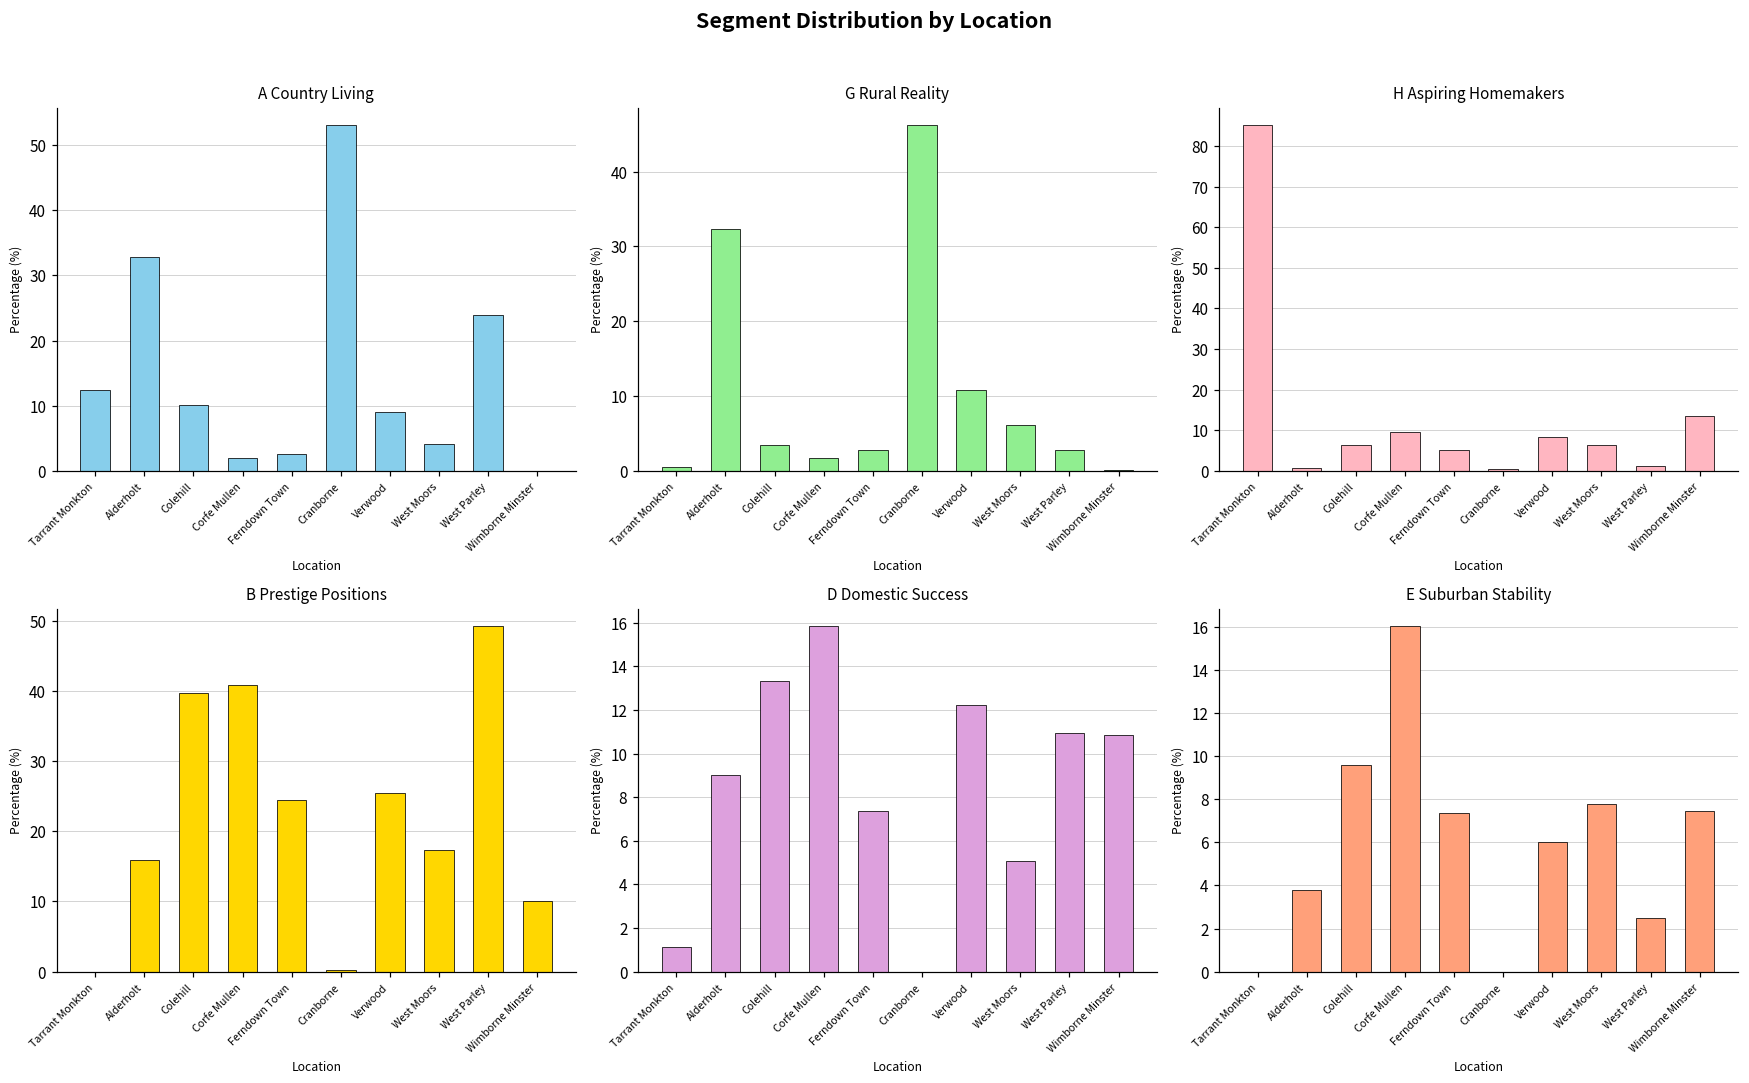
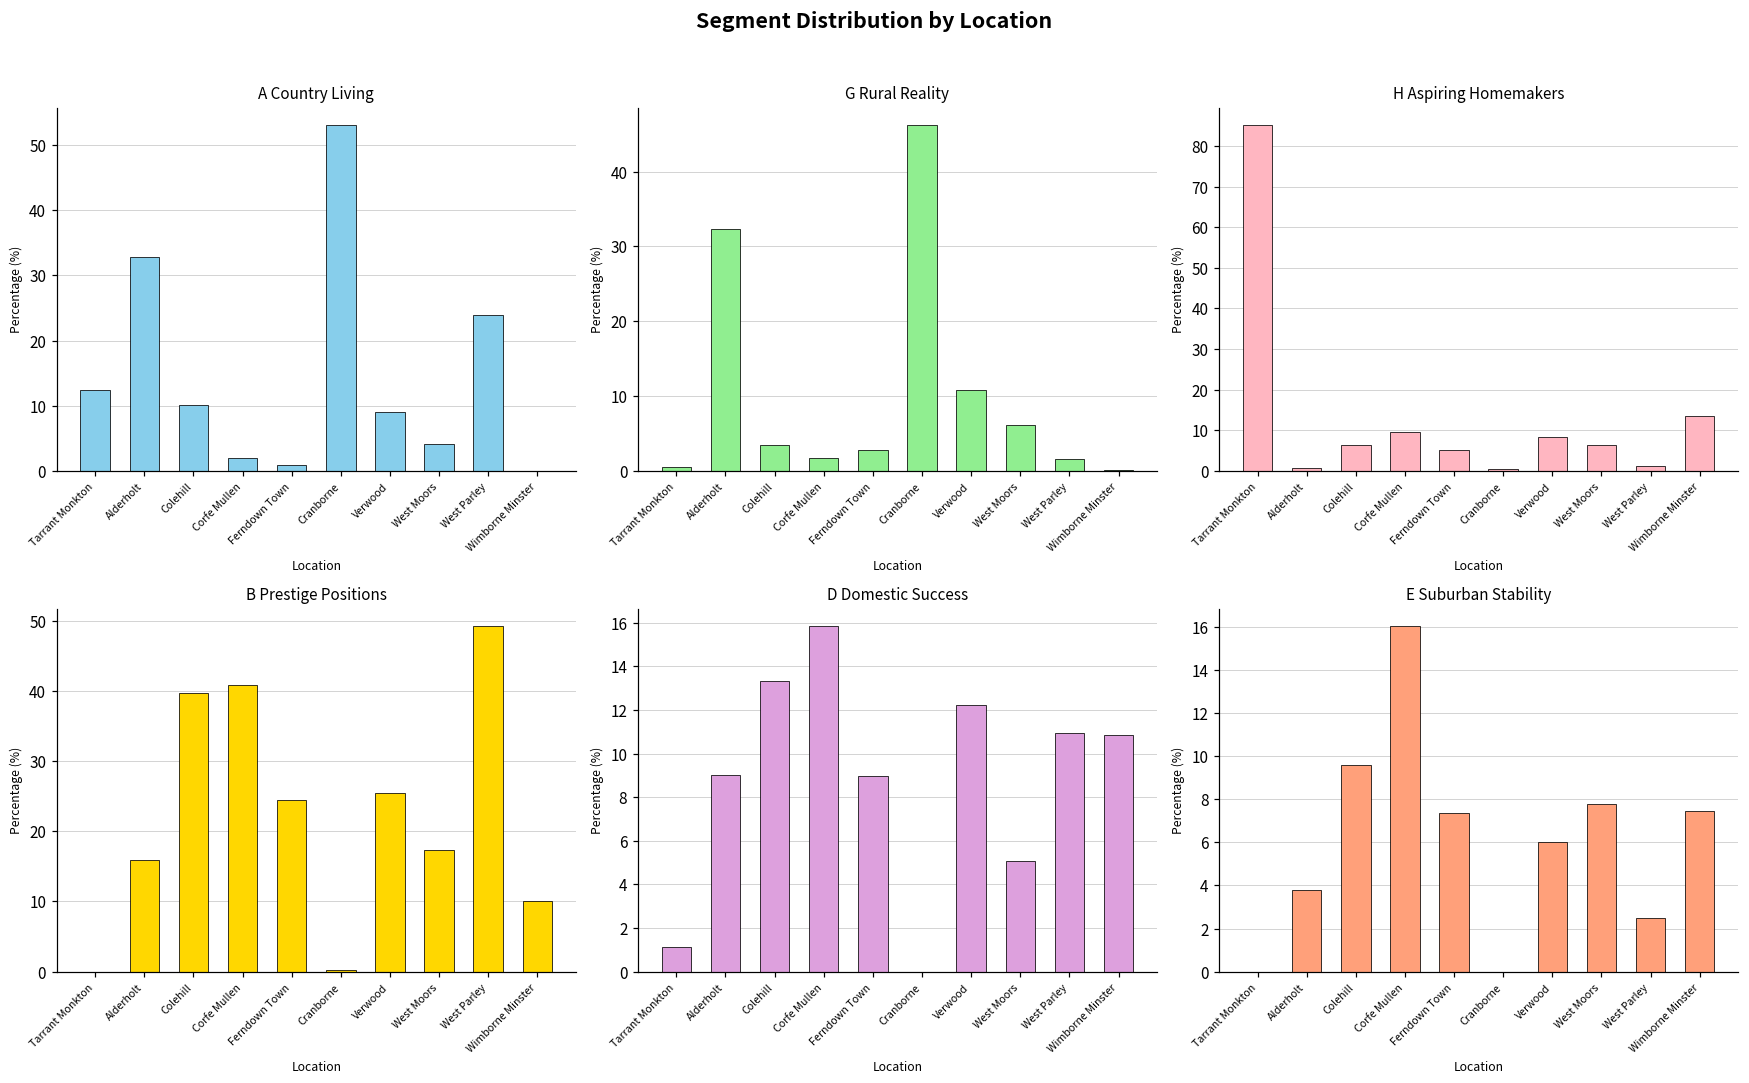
  {
    "A Country Living": {
      "Tarrant Monkton": 12,
      "Alderholt": 33,
      "Colehill": 10,
      "Corfe Mullen": 2,
-     "Ferndown Town": 3,
+     "Ferndown Town": 1,
      "Cranborne": 53,
      "Verwood": 9,
      "West Moors": 4,
      "West Parley": 24,
      "Wimborne Minster": 0
    },
    "G Rural Reality": {
      "Tarrant Monkton": 0,
      "Alderholt": 32,
      "Colehill": 3,
      "Corfe Mullen": 2,
      "Ferndown Town": 3,
      "Cranborne": 46,
      "Verwood": 11,
      "West Moors": 6,
-     "West Parley": 3
+     "West Parley": 2
    },
    "H Aspiring Homemakers": {
      "Tarrant Monkton": 85,
      "Alderholt": 1,
      "Colehill": 6,
      "Corfe Mullen": 10,
      "Ferndown Town": 5,
      "Verwood": 8,
      "West Moors": 6,
      "West Parley": 1,
      "Wimborne Minster": 13
    },
    "B Prestige Positions": {
      "Tarrant Monkton": 0,
      "Alderholt": 16,
      "Colehill": 40,
      "Corfe Mullen": 41,
      "Ferndown Town": 24,
      "Verwood": 25,
      "West Moors": 17,
      "West Parley": 49,
      "Wimborne Minster": 10
    },
    "D Domestic Success": {
      "Tarrant Monkton": 1.1,
      "Alderholt": 9.0,
      "Colehill": 13.3,
      "Corfe Mullen": 15.8,
-     "Ferndown Town": 7.4,
+     "Ferndown Town": 9.0,
      "Cranborne": 0.0,
      "Verwood": 12.2,
      "West Moors": 5.1,
      "West Parley": 10.9,
      "Wimborne Minster": 10.9
    },
    "E Suburban Stability": {
      "Tarrant Monkton": 0.0,
      "Alderholt": 3.8,
      "Colehill": 9.6,
      "Corfe Mullen": 16.0,
      "Ferndown Town": 7.4,
      "Cranborne": 0.0,
      "Verwood": 6.0,
      "West Moors": 7.8,
      "West Parley": 2.5,
      "Wimborne Minster": 7.4
    }
  }
